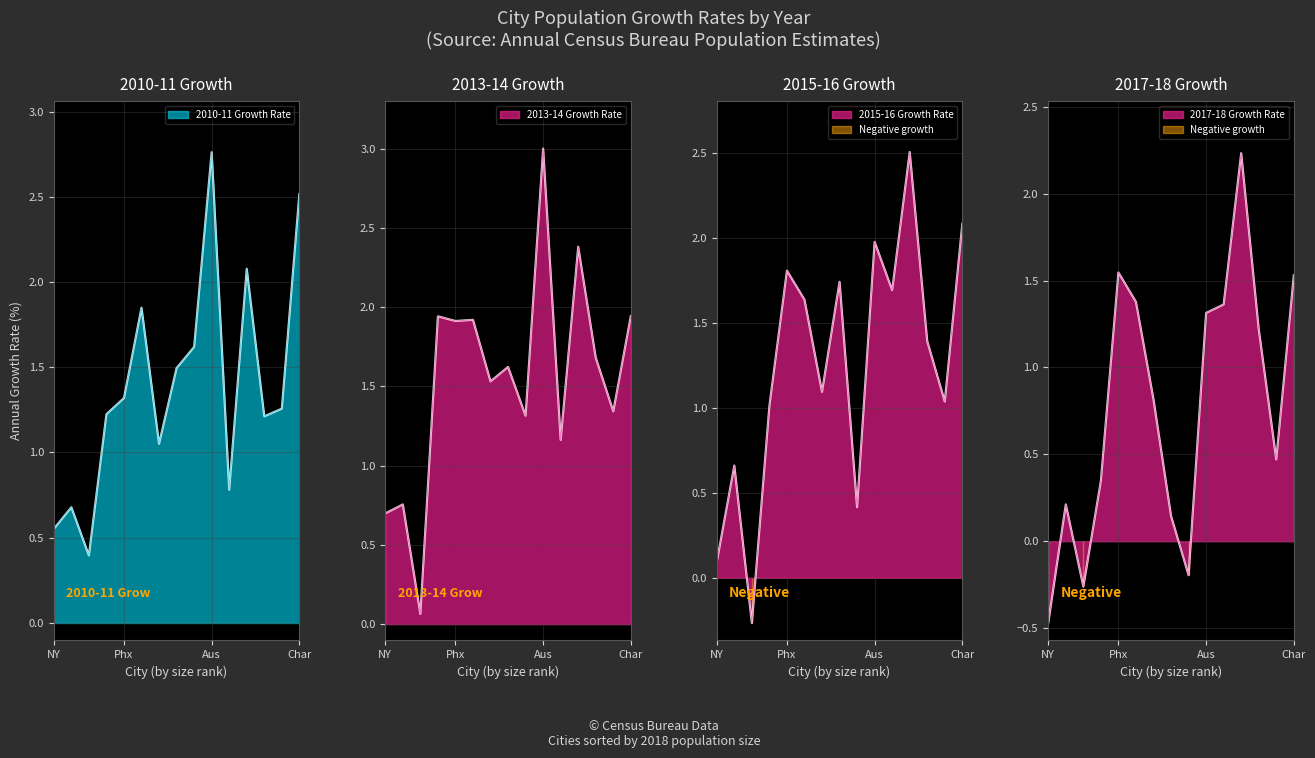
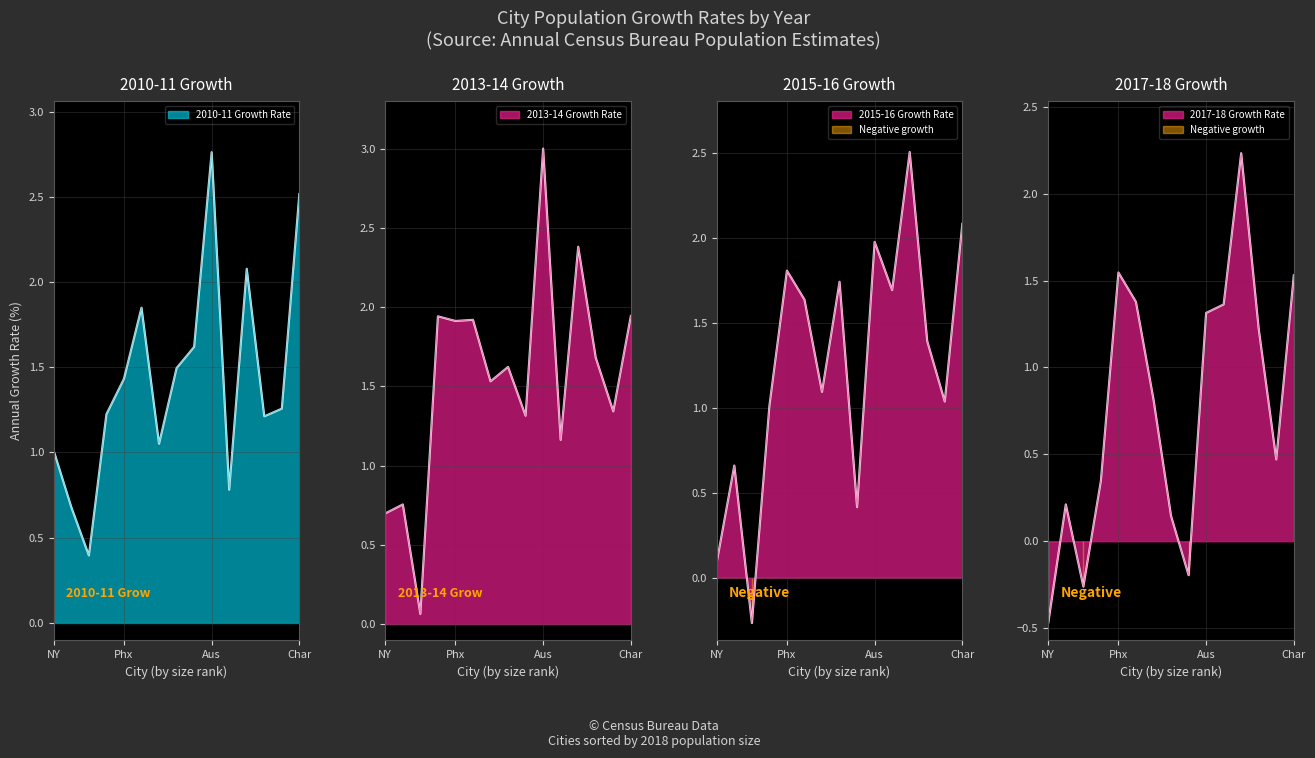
  {
    "2010-11 Growth": {
-     "NY": 0.55,
-     "Phx": 1.32,
+     "NY": 1.01,
+     "Phx": 1.43,
      "Aus": 2.76,
      "Char": 2.52
    },
    "2013-14 Growth": {
      "NY": 0.70,
      "Phx": 1.91,
      "Aus": 3.00,
      "Char": 1.94
    }
  }
